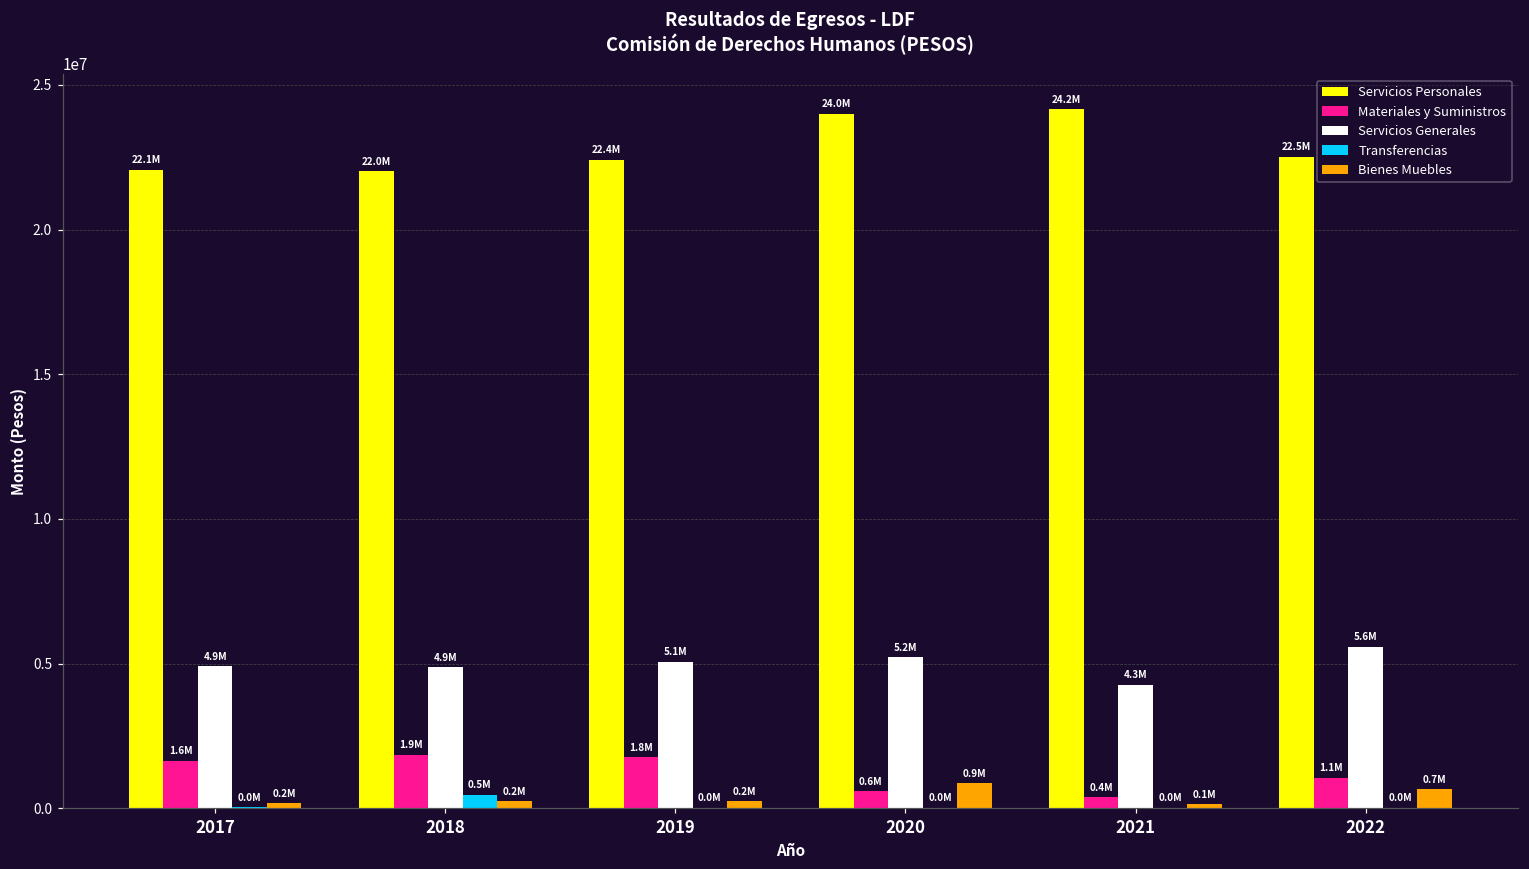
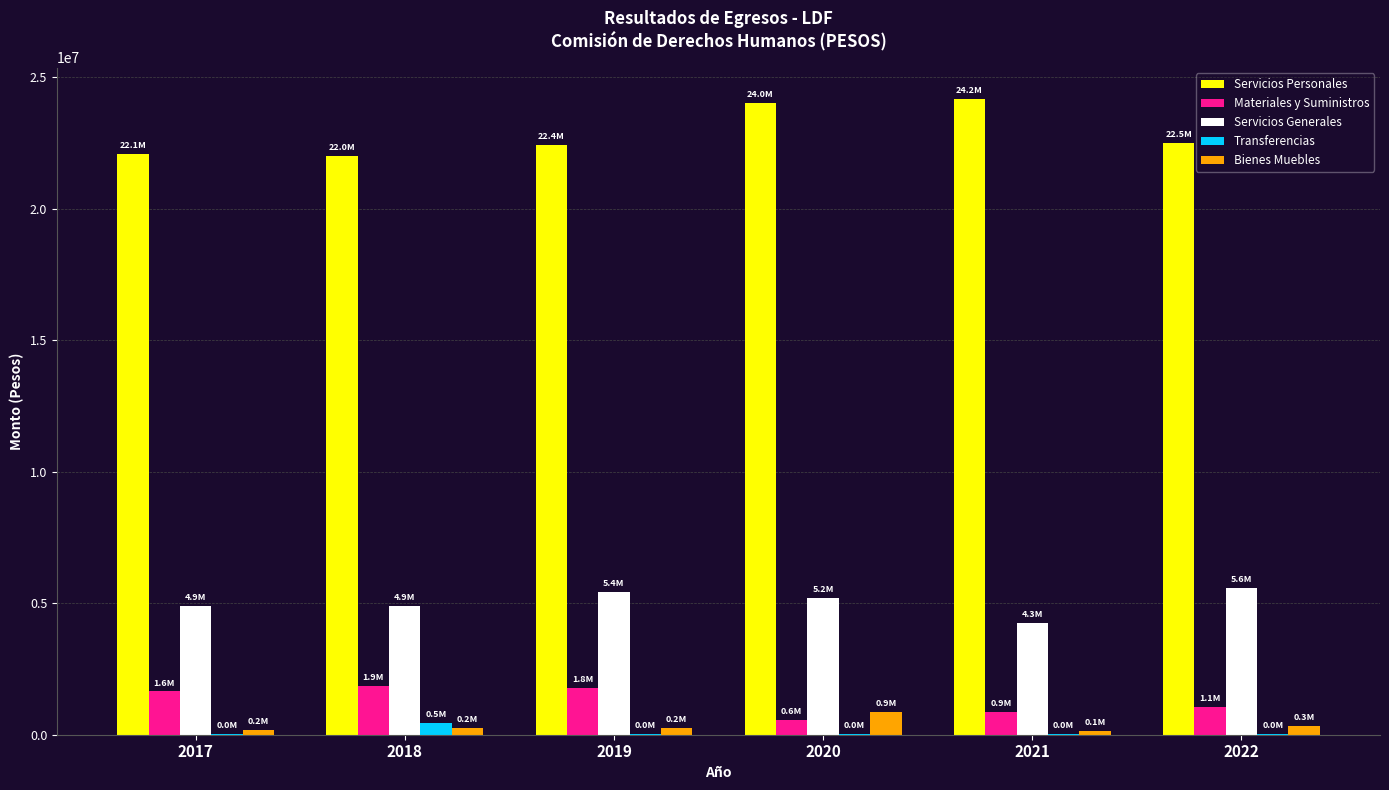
  {
    "Servicios Personales": {
      "2017": "22.1M",
      "2018": "22.0M",
      "2019": "22.4M",
      "2020": "24.0M",
      "2021": "24.2M",
      "2022": "22.5M"
    },
    "Materiales y Suministros": {
      "2017": "1.6M",
      "2018": "1.9M",
      "2019": "1.8M",
      "2020": "0.6M",
-     "2021": "0.4M",
+     "2021": "0.9M",
      "2022": "1.1M"
    },
    "Servicios Generales": {
      "2017": "4.9M",
      "2018": "4.9M",
-     "2019": "5.1M",
+     "2019": "5.4M",
      "2020": "5.2M",
      "2021": "4.3M",
      "2022": "5.6M"
    },
    "Transferencias": {
      "2018": "0.5M"
    },
    "Bienes Muebles": {
      "2017": "0.2M",
      "2018": "0.2M",
      "2019": "0.2M",
      "2020": "0.9M",
      "2021": "0.1M",
-     "2022": "0.7M"
+     "2022": "0.3M"
    }
  }
